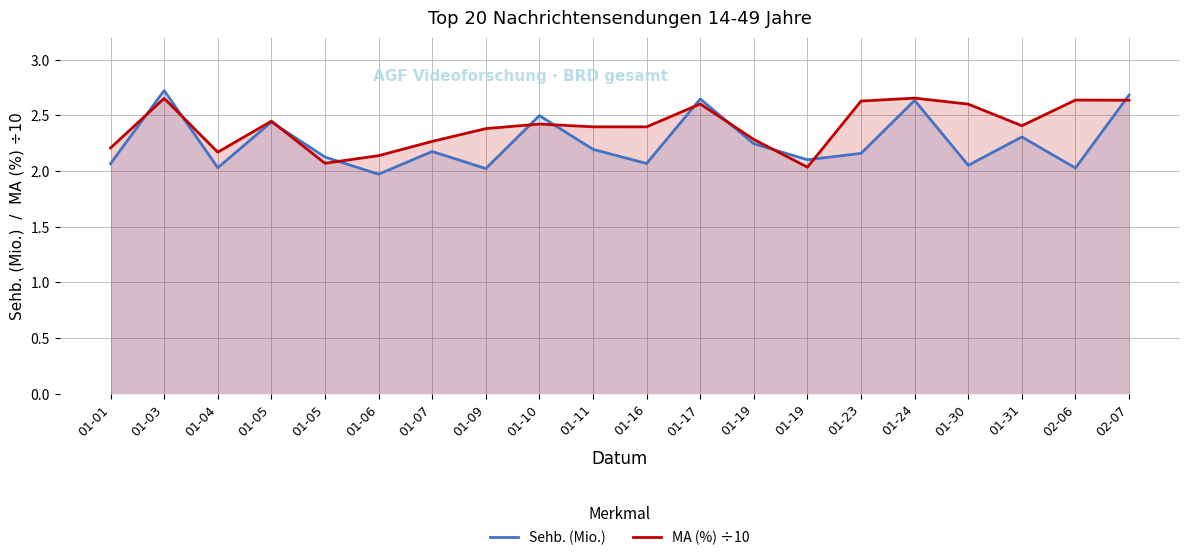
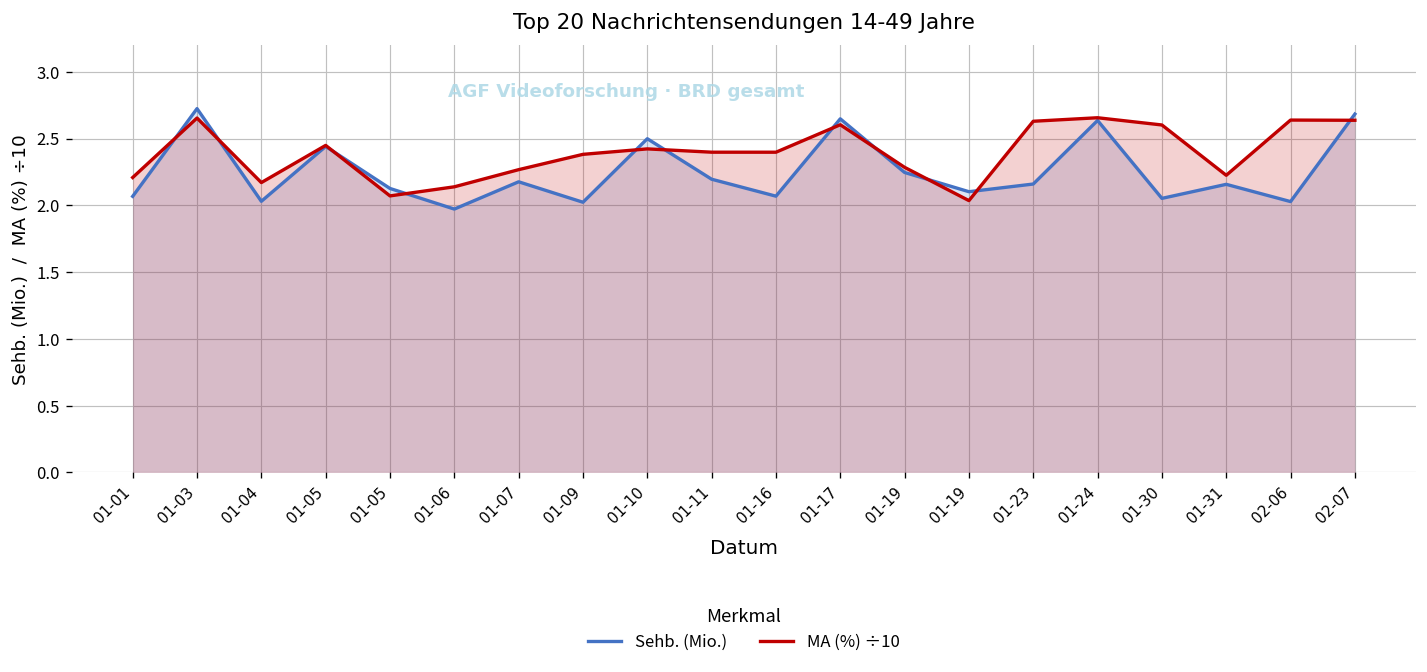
  {
    "Sehb. (Mio.)": {
      "01-01": 2.07,
      "01-03": 2.72,
      "01-04": 2.03,
      "01-06": 1.97,
      "01-07": 2.18,
      "01-09": 2.02,
      "01-10": 2.50,
      "01-11": 2.20,
      "01-16": 2.07,
      "01-17": 2.65,
      "01-23": 2.16,
      "01-30": 2.05,
-     "01-31": 2.31,
+     "01-31": 2.16,
      "02-06": 2.03,
      "02-07": 2.68
    },
    "MA (%) ÷10": {
      "01-01": 2.21,
      "01-03": 2.65,
      "01-04": 2.17,
      "01-06": 2.14,
      "01-07": 2.27,
      "01-09": 2.38,
      "01-10": 2.42,
      "01-11": 2.40,
      "01-16": 2.40,
      "01-17": 2.60,
      "01-23": 2.63,
      "01-30": 2.60,
-     "01-31": 2.41,
+     "01-31": 2.22,
      "02-06": 2.64,
      "02-07": 2.64
    }
  }
